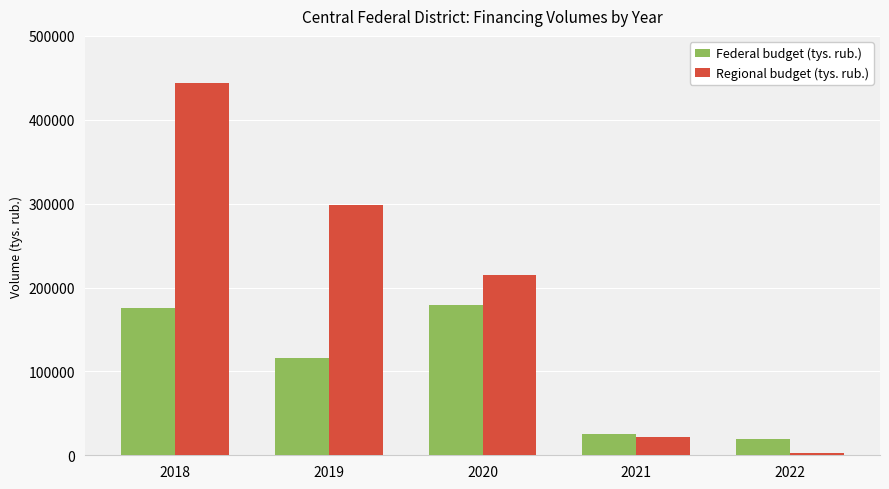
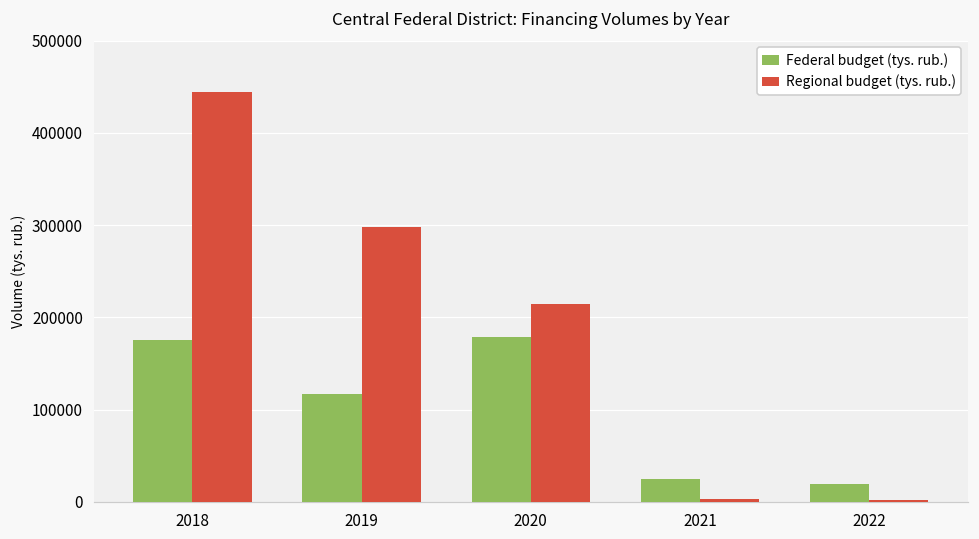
  {
    "Federal budget (tys. rub.)": {
      "2018": 180000,
      "2019": 120000,
      "2020": 180000,
      "2021": 30000,
      "2022": 20000
    },
    "Regional budget (tys. rub.)": {
      "2018": 440000,
      "2019": 300000,
      "2020": 210000,
-     "2021": 20000
+     "2021": 0
    }
  }
